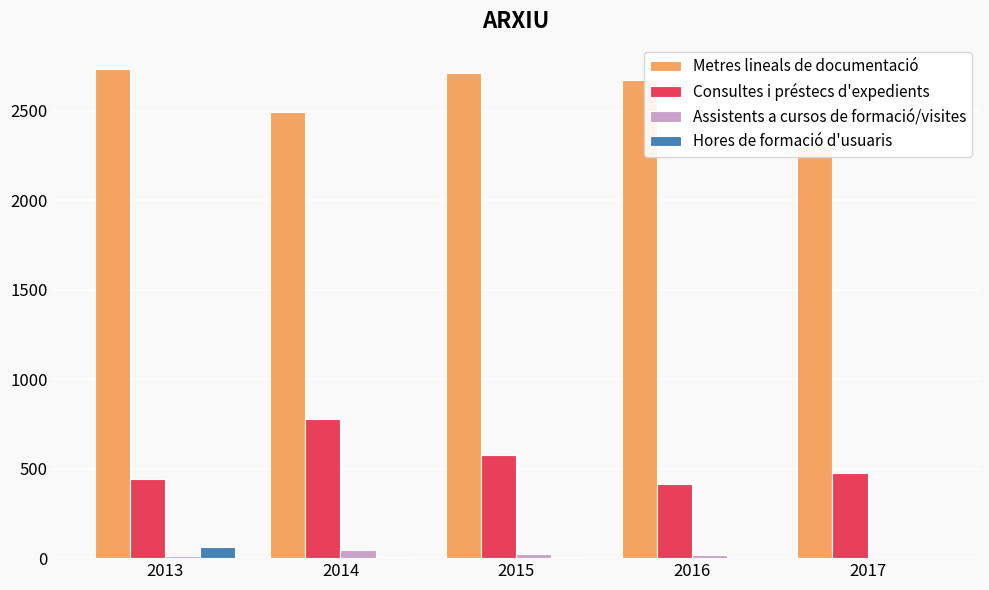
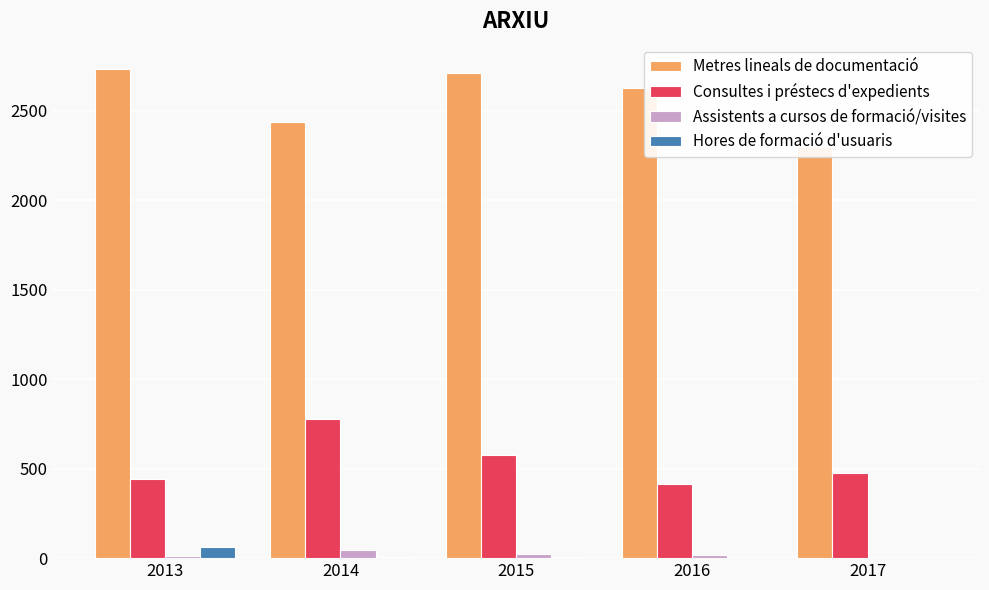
  {
    "Metres lineals de documentació": {
      "2013": 2730,
-     "2014": 2500,
+     "2014": 2440,
      "2015": 2720,
-     "2016": 2680
+     "2016": 2630
    },
    "Consultes i préstecs d'expedients": {
      "2013": 440,
      "2014": 780,
      "2015": 580,
      "2016": 410,
      "2017": 480
    },
    "Assistents a cursos de formació/visites": {
      "2014": 40,
      "2015": 20,
      "2016": 20,
      "2017": 0
    },
    "Hores de formació d'usuaris": {
      "2013": 60,
      "2017": 0
    }
  }
